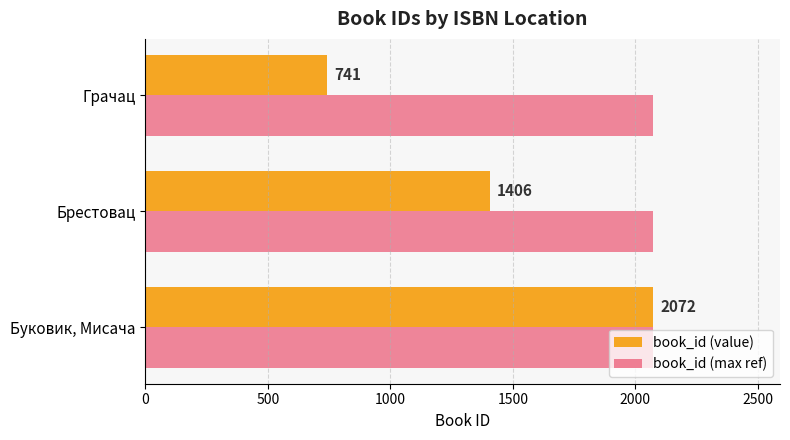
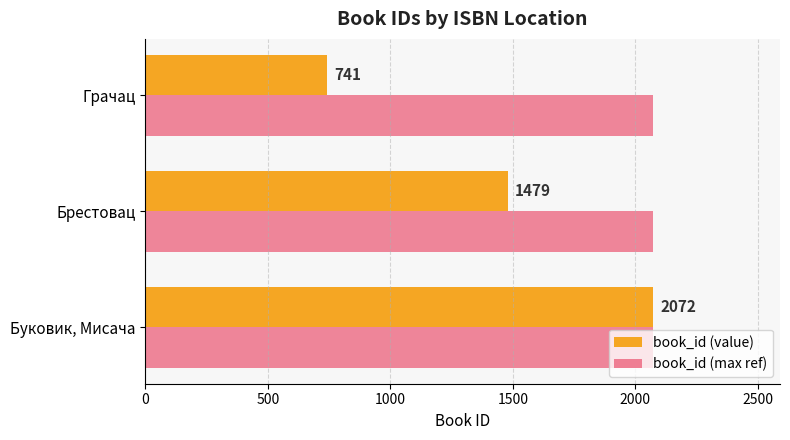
  {
    "book_id (value)": {
      "Грачац": 741,
-     "Брестовац": 1406,
+     "Брестовац": 1479,
      "Буковик, Мисача": 2072
    },
    "book_id (max ref)": {
      "Грачац": 2070,
      "Брестовац": 2070
    }
  }
